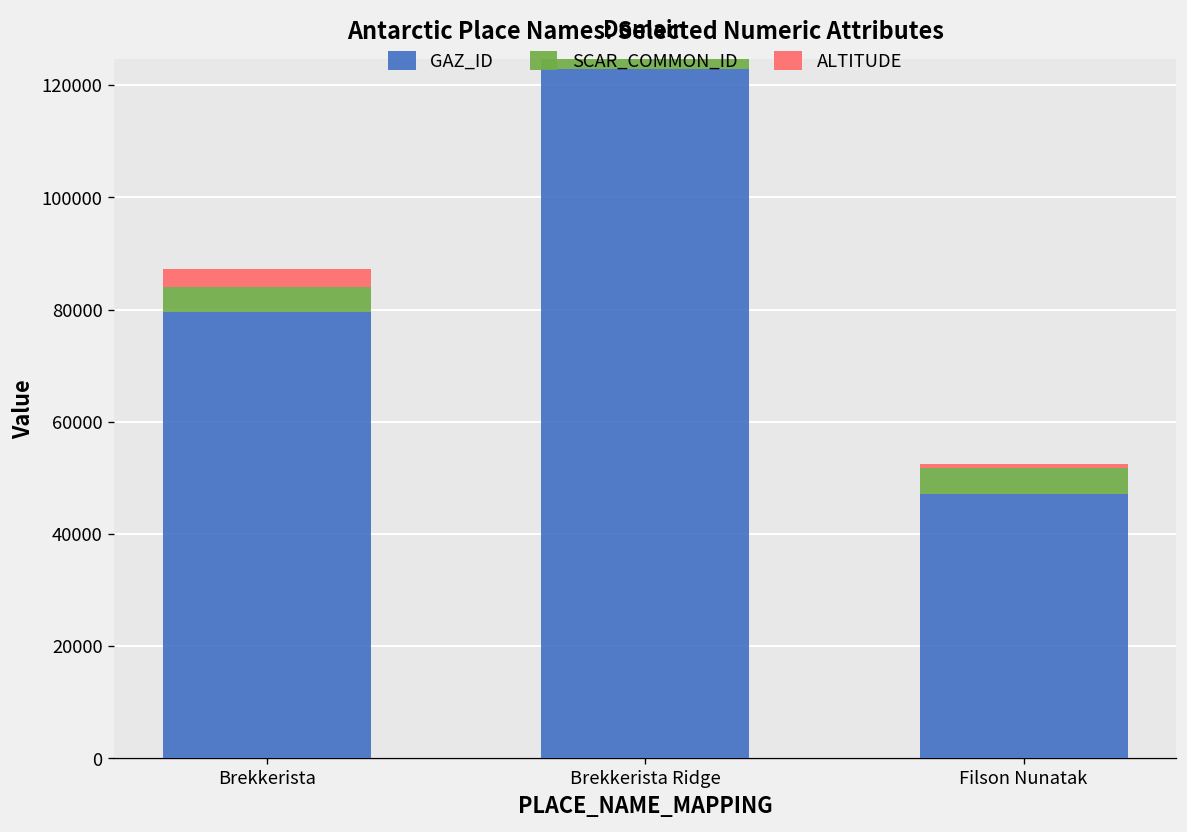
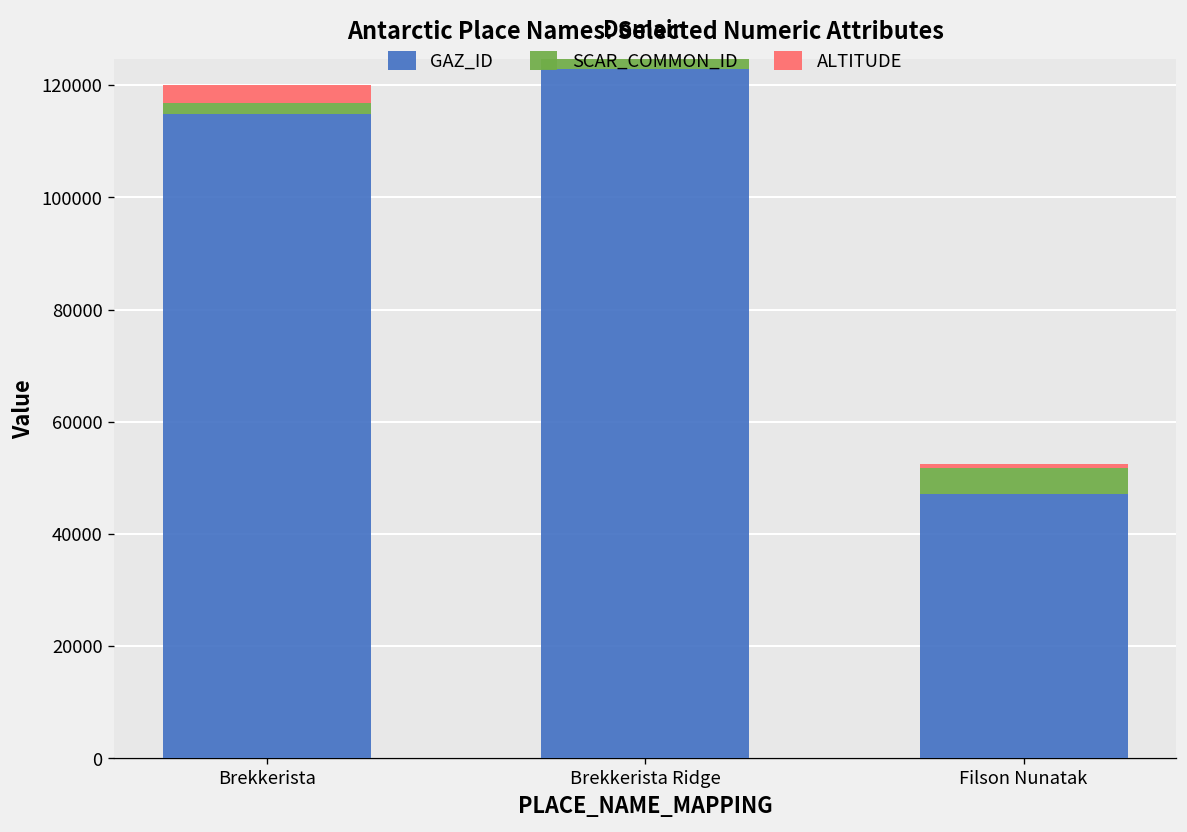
  {
    "GAZ_ID": {
-     "Brekkerista": 80000,
+     "Brekkerista": 115000,
      "Brekkerista Ridge": 123000,
      "Filson Nunatak": 47000
    },
    "SCAR_COMMON_ID": {
-     "Brekkerista": 4000,
+     "Brekkerista": 2000,
      "Brekkerista Ridge": 2000,
      "Filson Nunatak": 5000
    },
    "ALTITUDE": {
      "Brekkerista": 3000,
      "Brekkerista Ridge": 0,
      "Filson Nunatak": 1000
    }
  }
